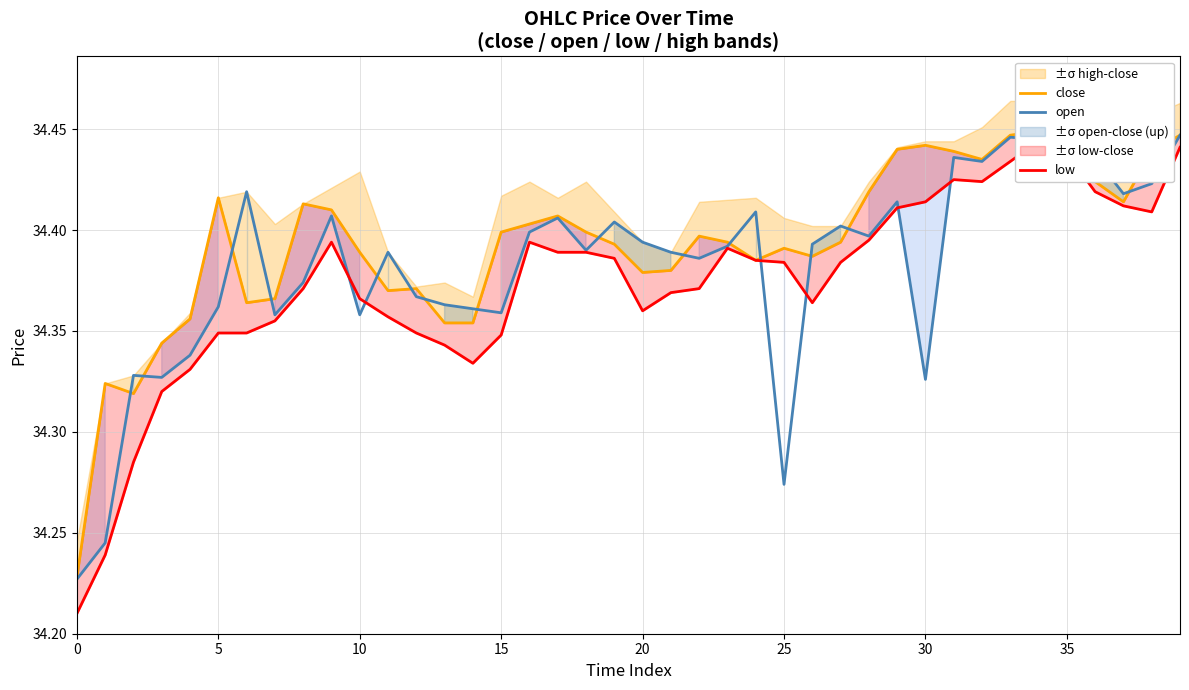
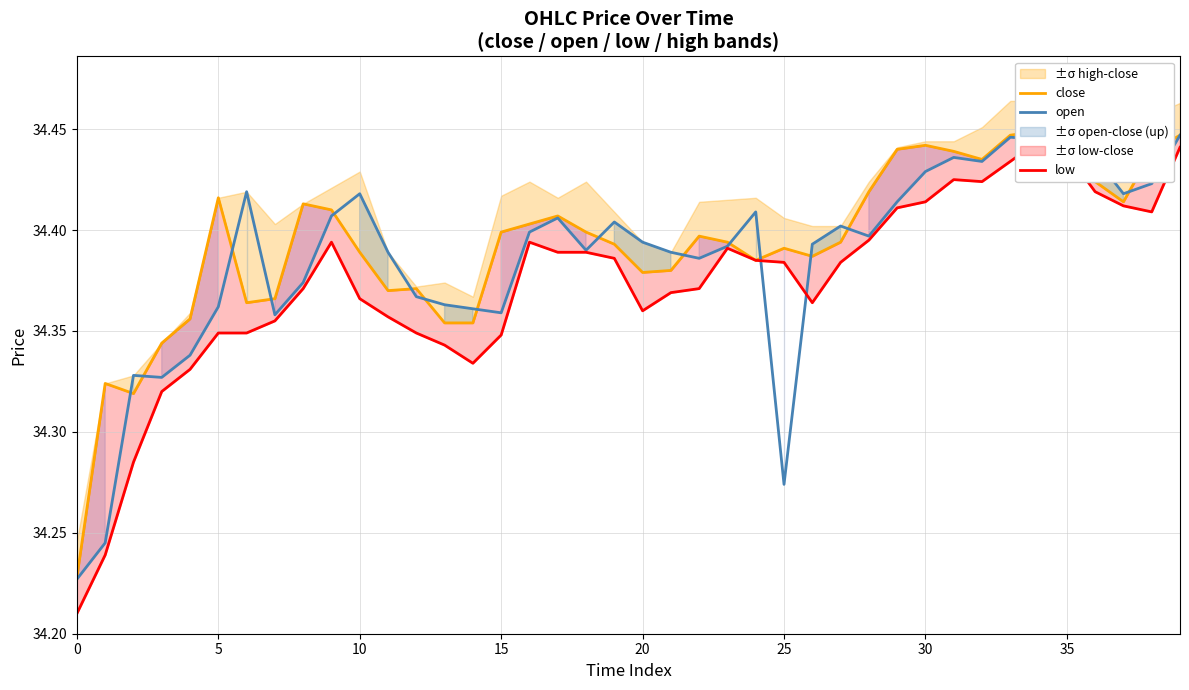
  {
    "open": {
      "5": 34.362,
-     "10": 34.358,
+     "10": 34.418,
      "15": 34.359,
      "25": 34.274,
-     "30": 34.326
+     "30": 34.429
    }
  }
